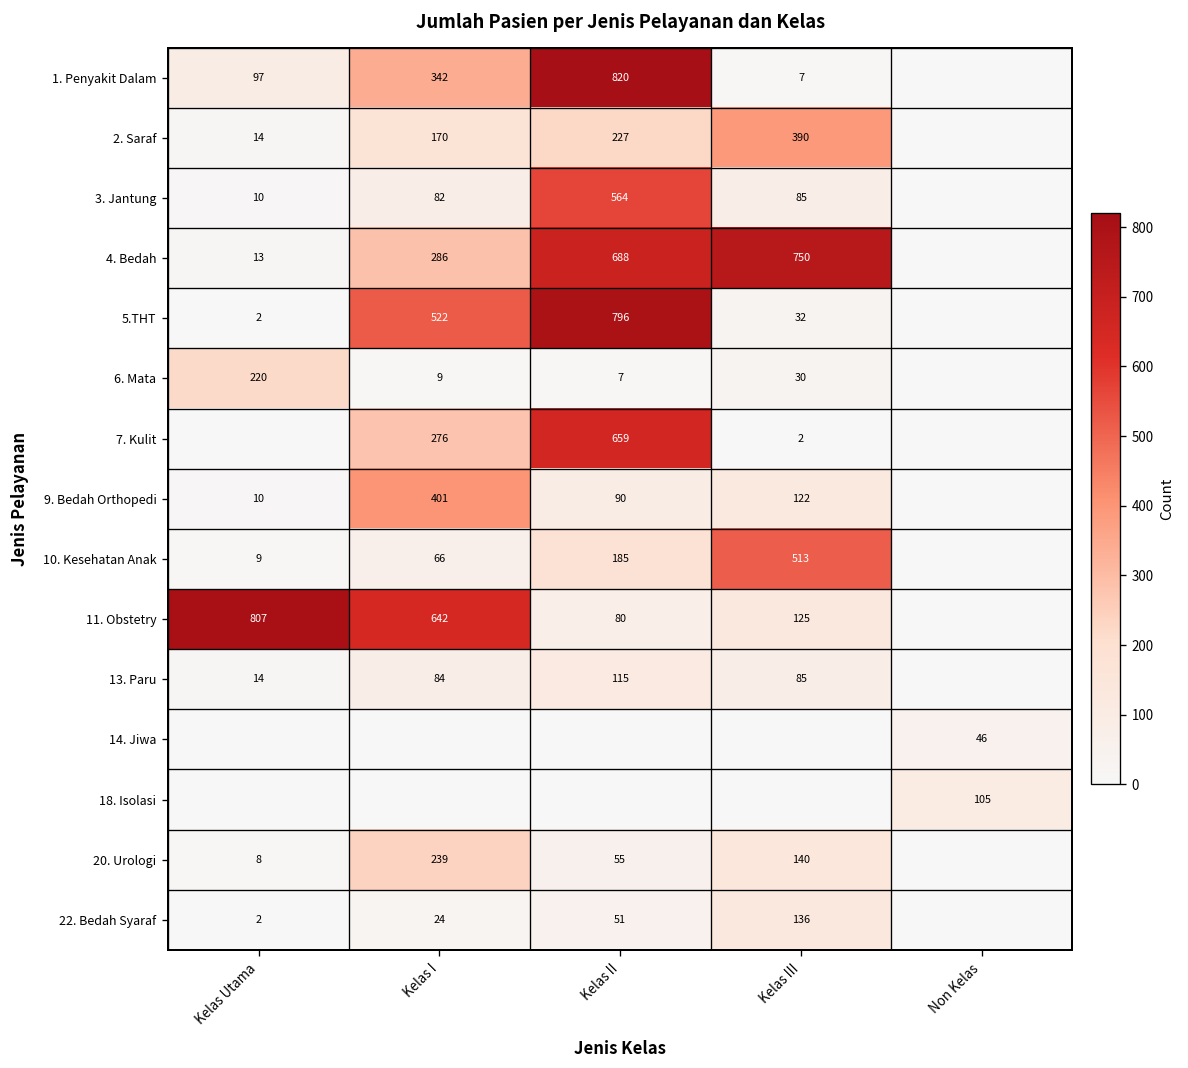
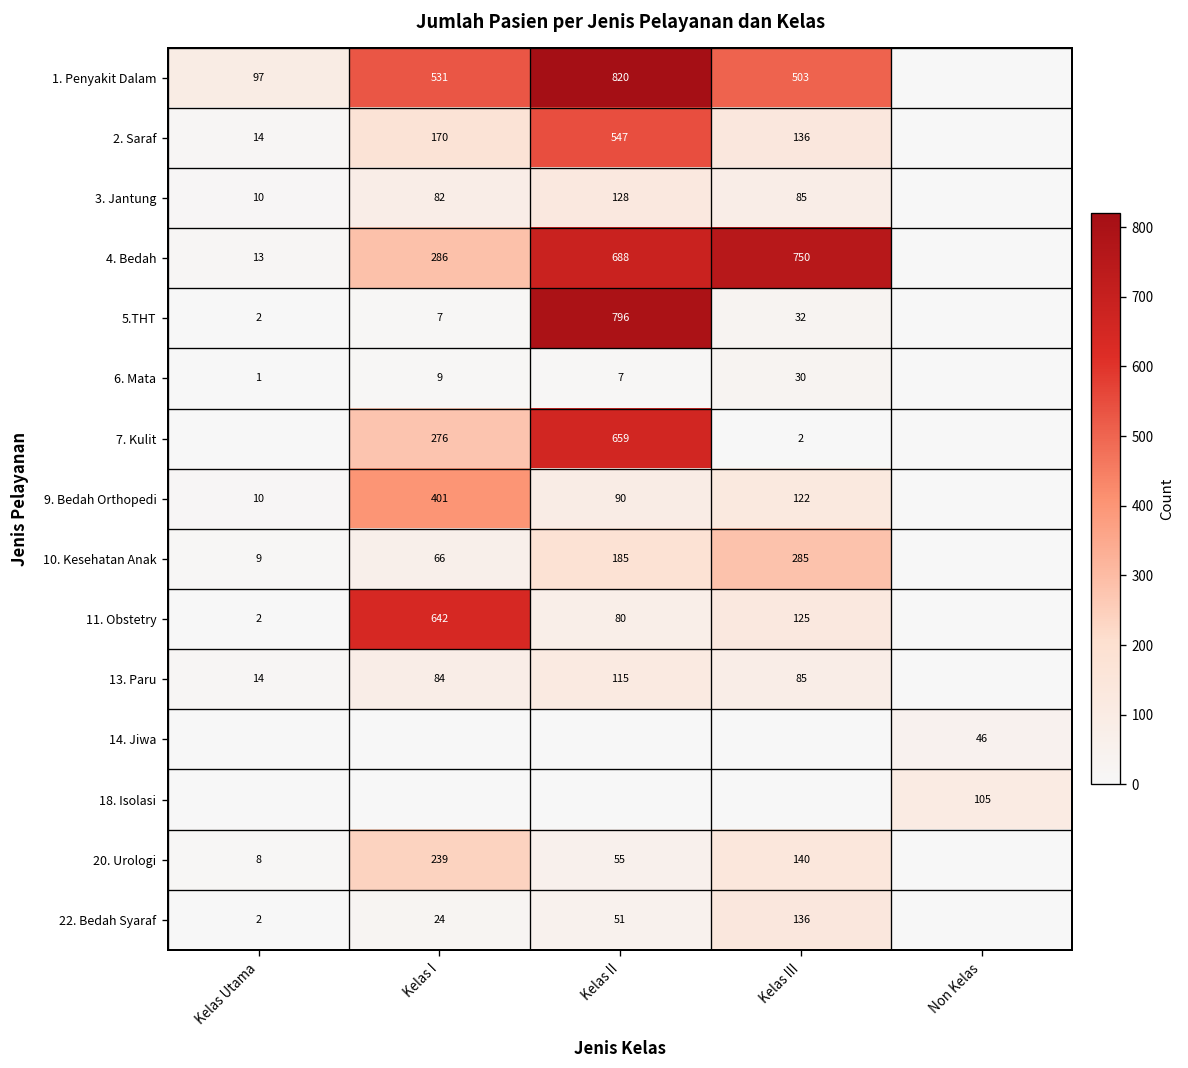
  {
    "1. Penyakit Dalam": {
      "Kelas Utama": 97,
-     "Kelas I": 342,
+     "Kelas I": 531,
      "Kelas II": 820,
-     "Kelas III": 7
+     "Kelas III": 503
    },
    "2. Saraf": {
      "Kelas Utama": 14,
      "Kelas I": 170,
-     "Kelas II": 227,
-     "Kelas III": 390
+     "Kelas II": 547,
+     "Kelas III": 136
    },
    "3. Jantung": {
      "Kelas Utama": 10,
      "Kelas I": 82,
-     "Kelas II": 564,
+     "Kelas II": 128,
      "Kelas III": 85
    },
    "4. Bedah": {
      "Kelas Utama": 13,
      "Kelas I": 286,
      "Kelas II": 688,
      "Kelas III": 750
    },
    "5.THT": {
      "Kelas Utama": 2,
-     "Kelas I": 522,
+     "Kelas I": 7,
      "Kelas II": 796,
      "Kelas III": 32
    },
    "6. Mata": {
-     "Kelas Utama": 220,
+     "Kelas Utama": 1,
      "Kelas I": 9,
      "Kelas II": 7,
      "Kelas III": 30
    },
    "7. Kulit": {
      "Kelas I": 276,
      "Kelas II": 659,
      "Kelas III": 2
    },
    "9. Bedah Orthopedi": {
      "Kelas Utama": 10,
      "Kelas I": 401,
      "Kelas II": 90,
      "Kelas III": 122
    },
    "10. Kesehatan Anak": {
      "Kelas Utama": 9,
      "Kelas I": 66,
      "Kelas II": 185,
-     "Kelas III": 513
+     "Kelas III": 285
    },
    "11. Obstetry": {
-     "Kelas Utama": 807,
+     "Kelas Utama": 2,
      "Kelas I": 642,
      "Kelas II": 80,
      "Kelas III": 125
    },
    "13. Paru": {
      "Kelas Utama": 14,
      "Kelas I": 84,
      "Kelas II": 115,
      "Kelas III": 85
    },
    "14. Jiwa": {
      "Non Kelas": 46
    },
    "18. Isolasi": {
      "Non Kelas": 105
    },
    "20. Urologi": {
      "Kelas Utama": 8,
      "Kelas I": 239,
      "Kelas II": 55,
      "Kelas III": 140
    },
    "22. Bedah Syaraf": {
      "Kelas Utama": 2,
      "Kelas I": 24,
      "Kelas II": 51,
      "Kelas III": 136
    }
  }
